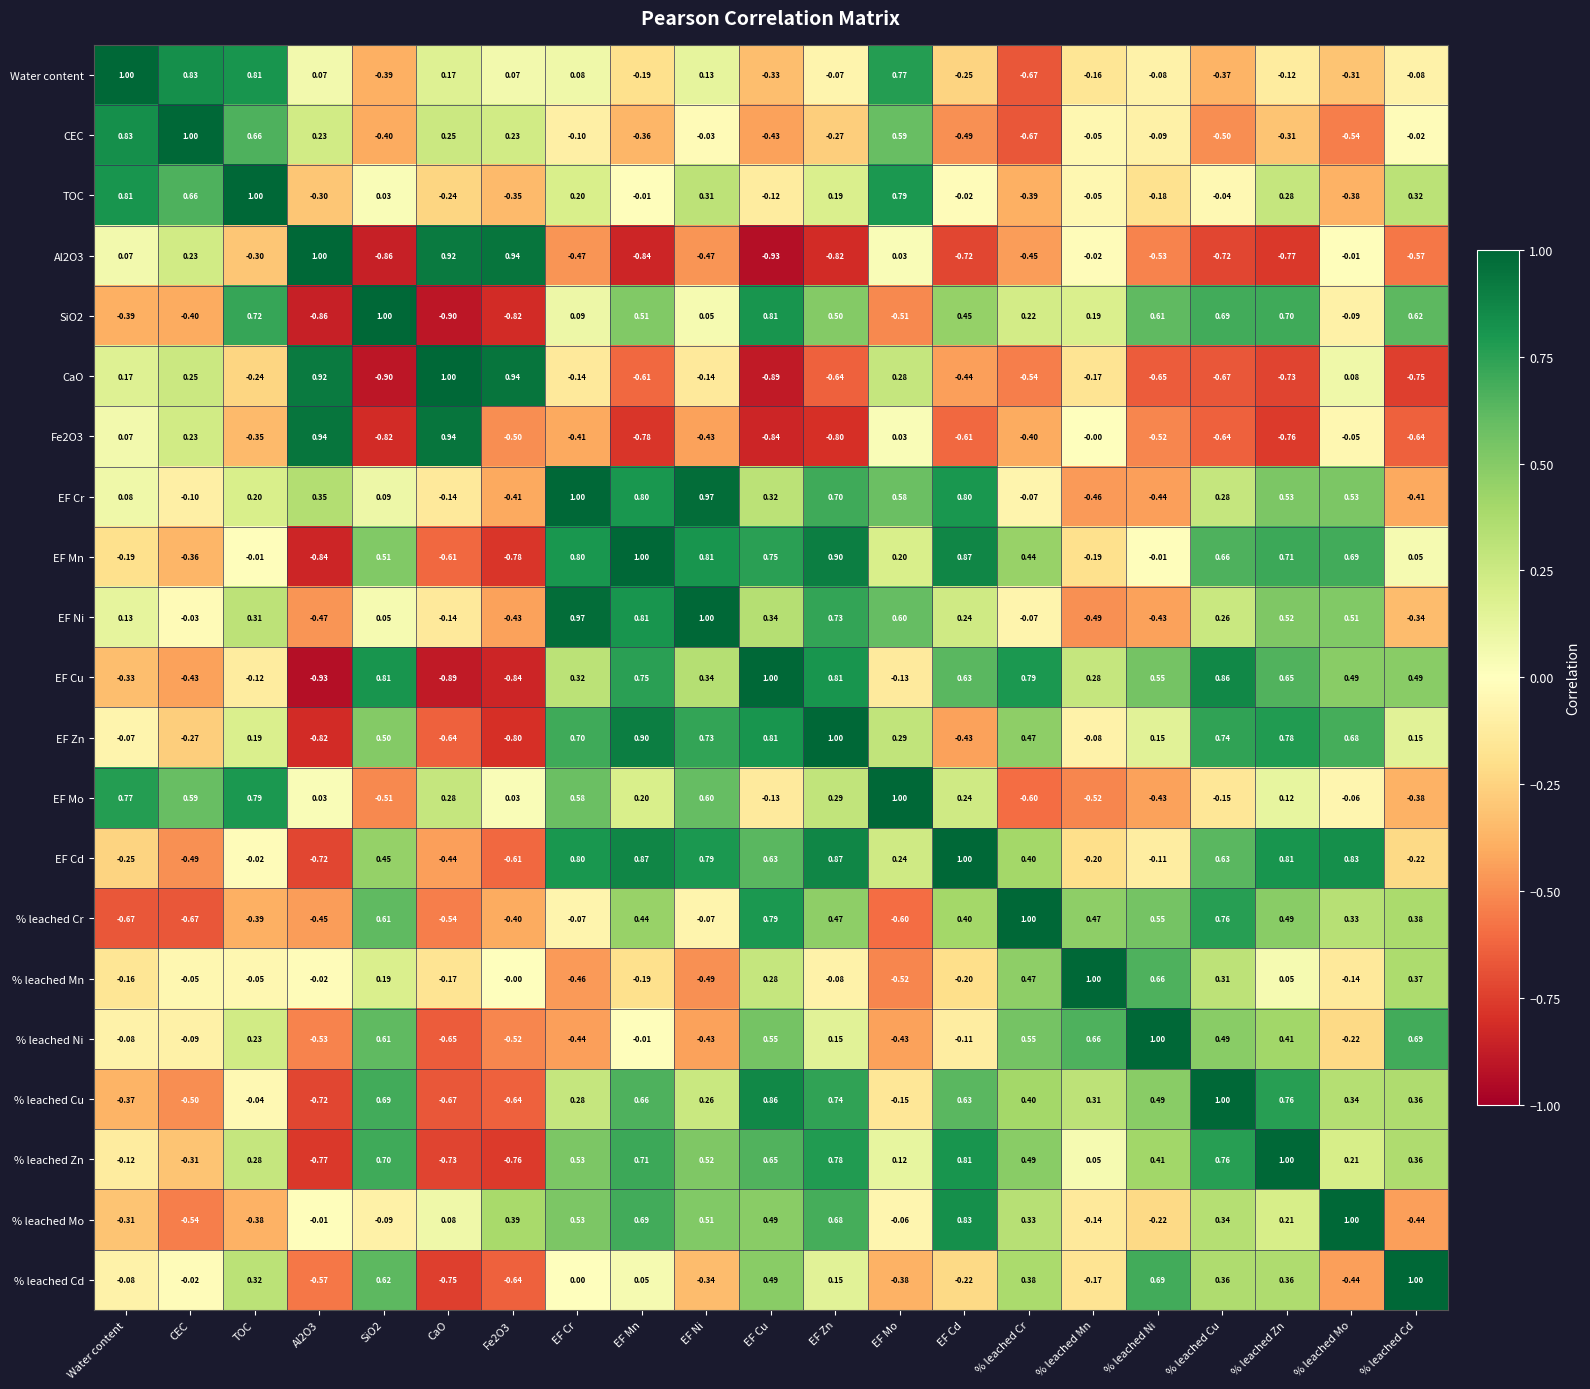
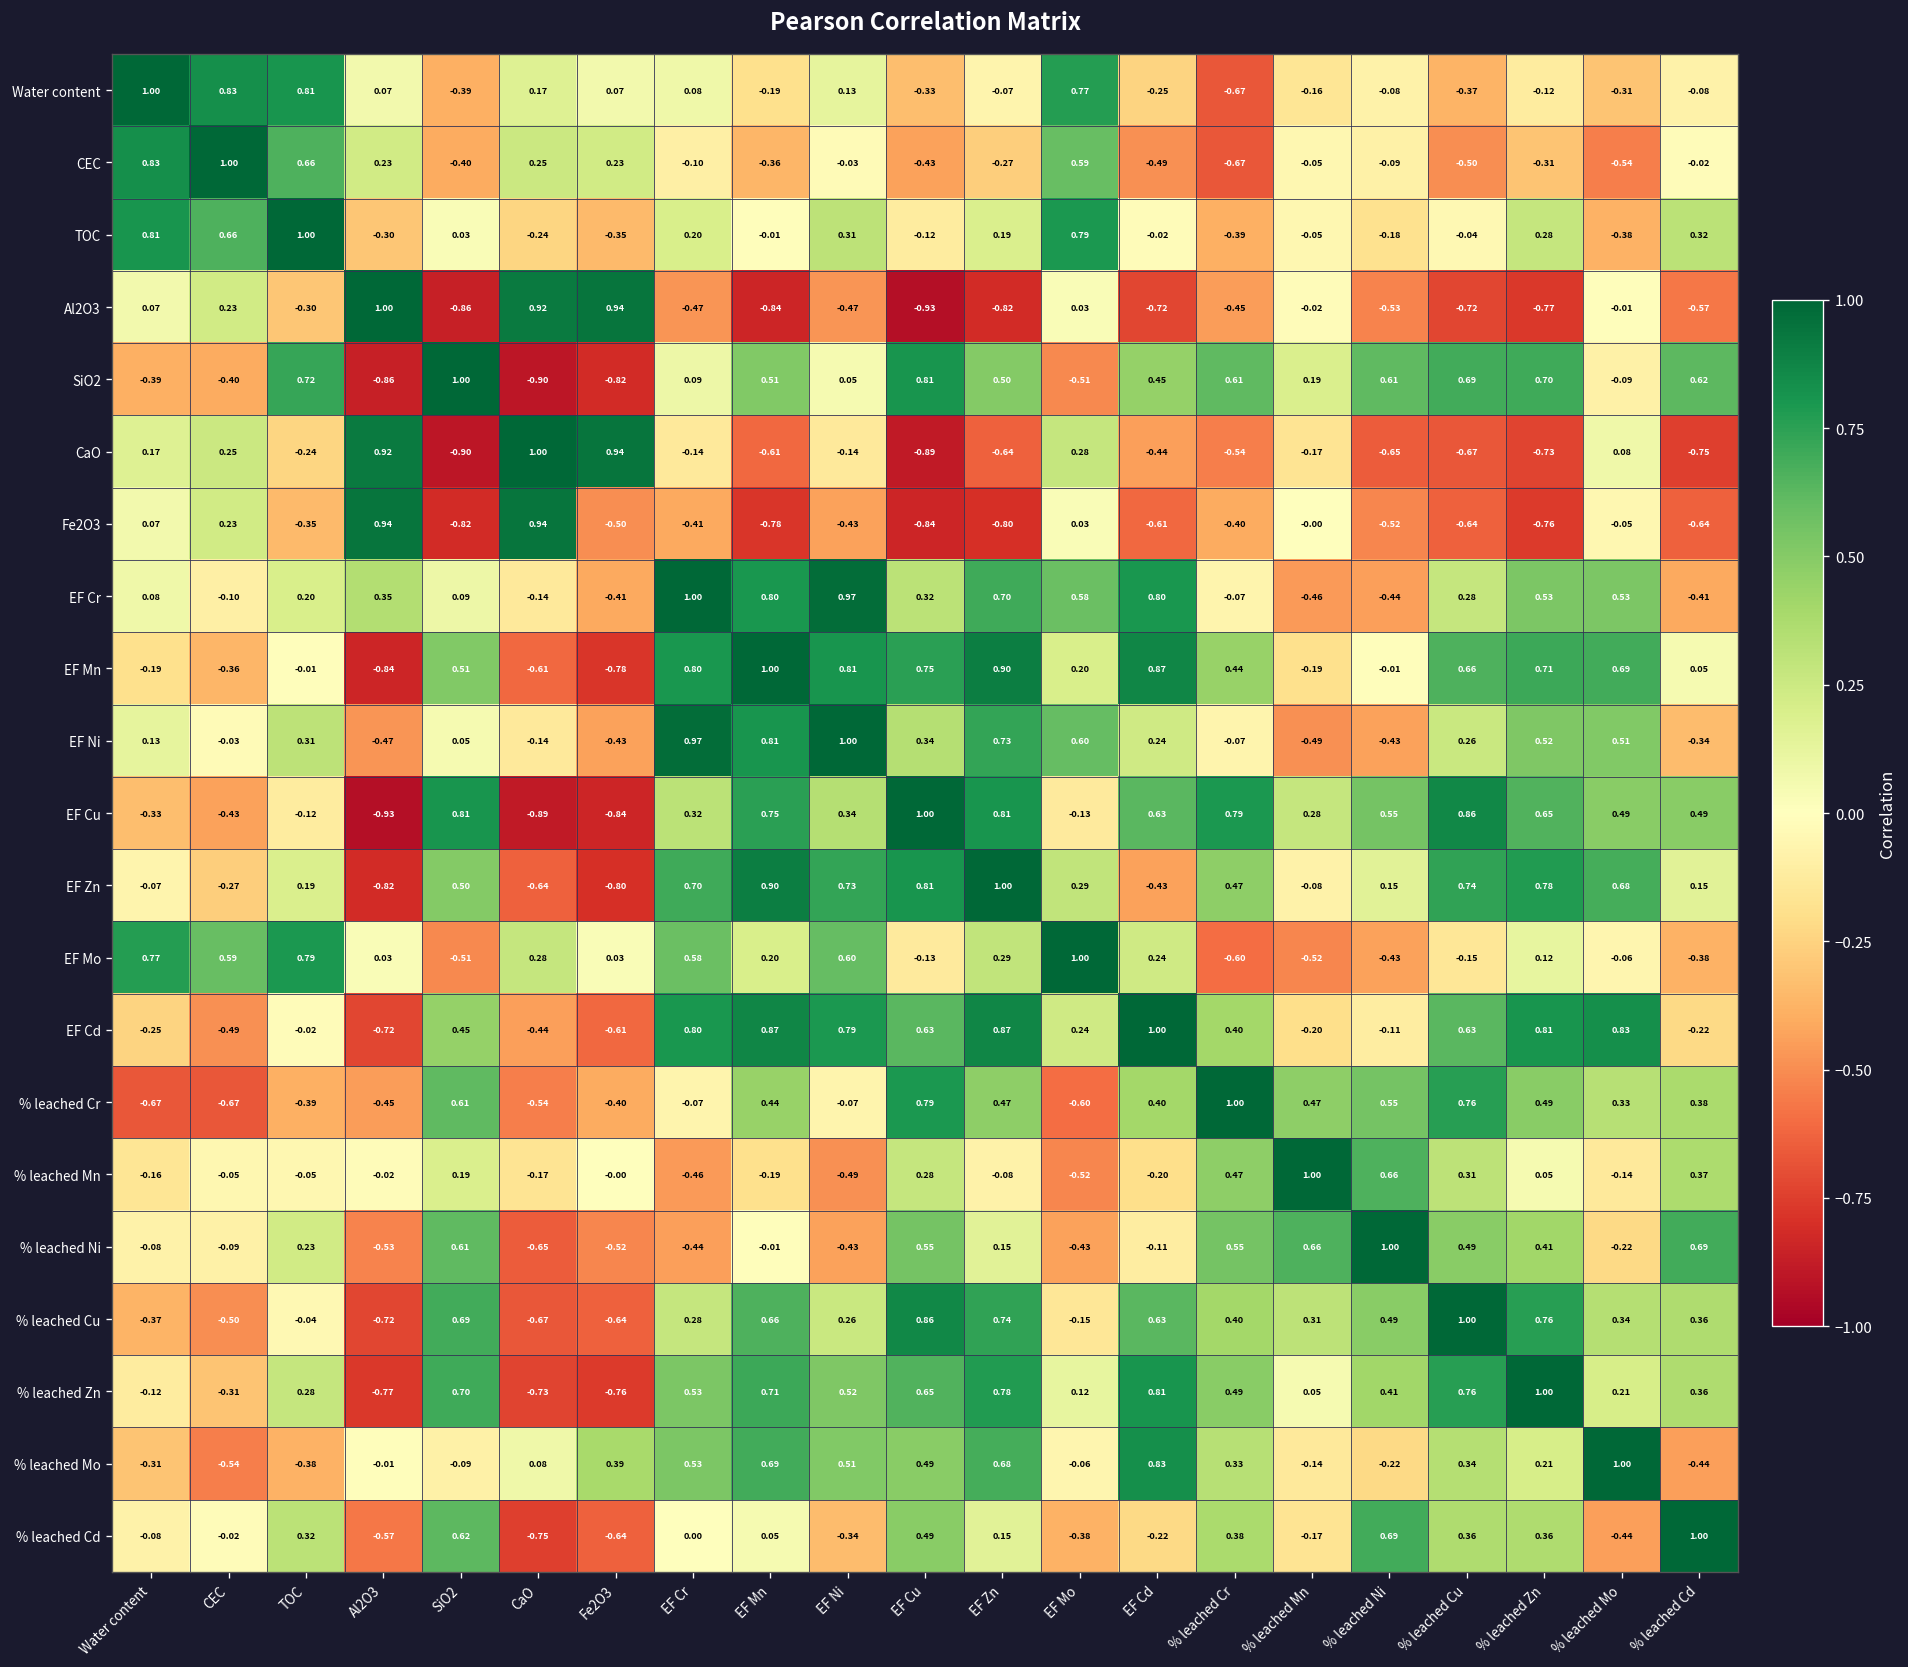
  {
    "SiO2": {
      "Water content": -0.39,
      "CEC": -0.40,
      "TOC": 0.72,
      "Al2O3": -0.86,
      "SiO2": 1.00,
      "CaO": -0.90,
      "Fe2O3": -0.82,
      "EF Cr": 0.09,
      "EF Mn": 0.51,
      "EF Ni": 0.05,
      "EF Cu": 0.81,
      "EF Zn": 0.50,
      "EF Mo": -0.51,
      "EF Cd": 0.45,
-     "% leached Cr": 0.22,
+     "% leached Cr": 0.61,
      "% leached Mn": 0.19,
      "% leached Ni": 0.61,
      "% leached Cu": 0.69,
      "% leached Zn": 0.70,
      "% leached Mo": -0.09,
      "% leached Cd": 0.62
    }
  }
